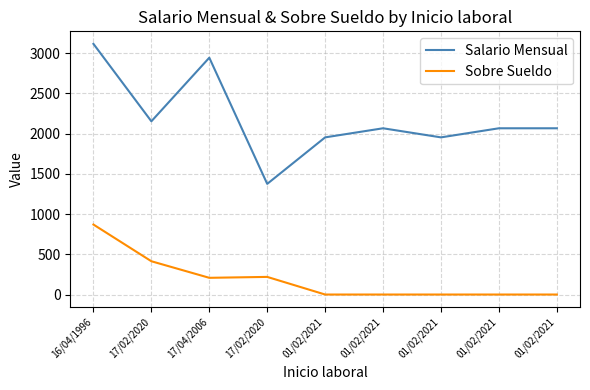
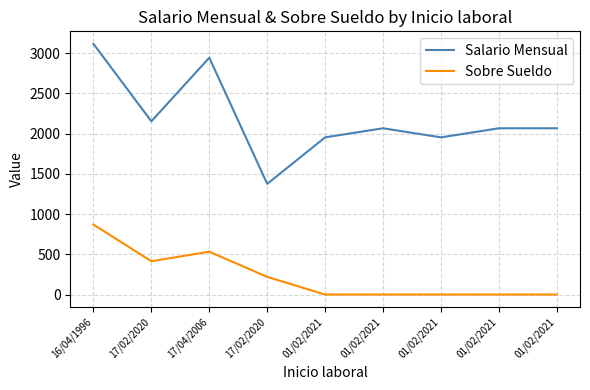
  {
    "Salario Mensual": {
      "16/04/1996": 3100,
      "17/04/2006": 2900
    },
    "Sobre Sueldo": {
      "16/04/1996": 900,
-     "17/04/2006": 200
+     "17/04/2006": 500
    }
  }
